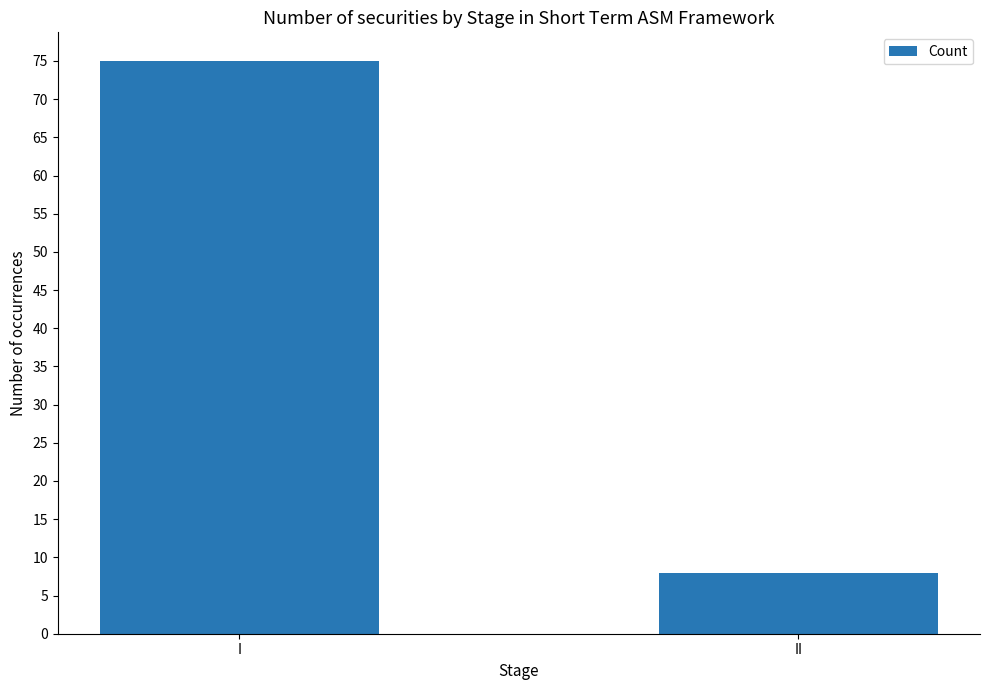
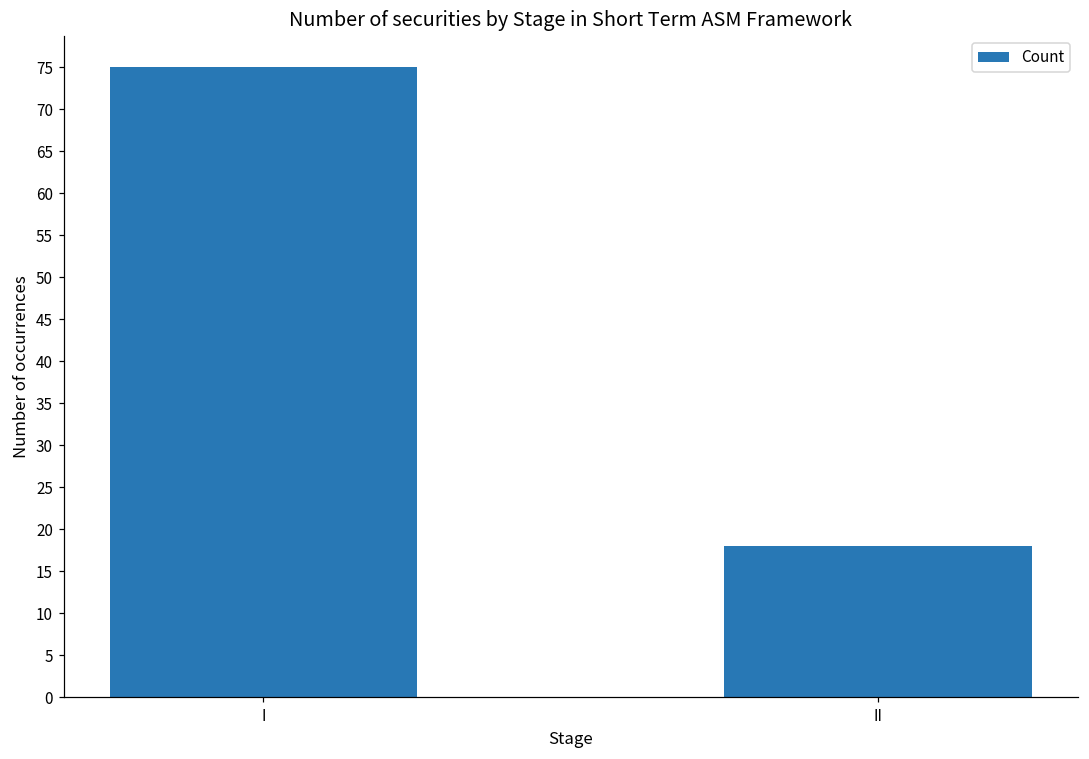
  {
    "I": 75,
-   "II": 8
+   "II": 18
  }
